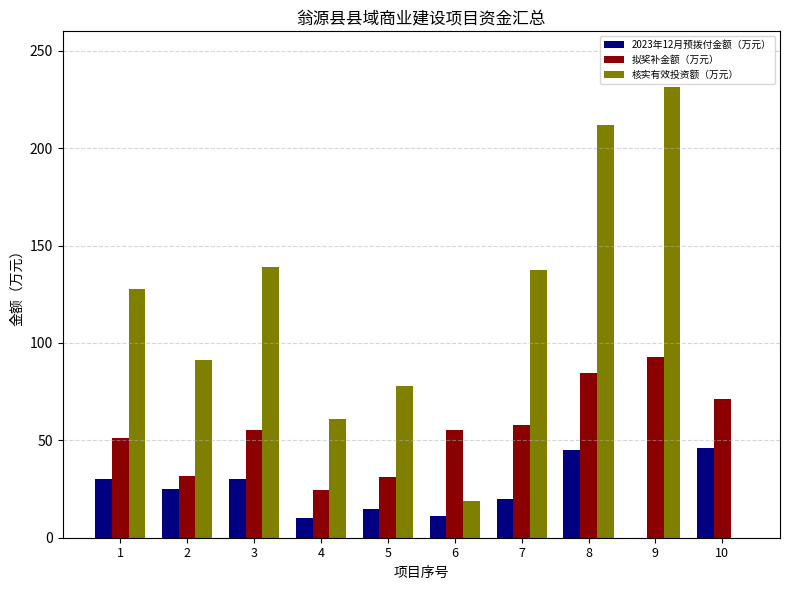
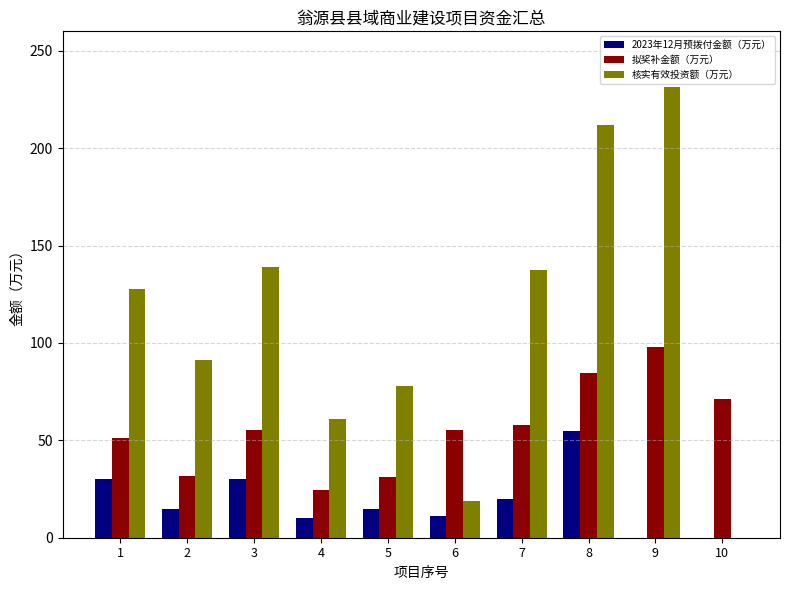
  {
    "2023年12月预拨付金额（万元）": {
      "1": 30,
-     "2": 25,
+     "2": 15,
      "3": 30,
      "4": 10,
      "5": 15,
      "6": 11,
      "7": 20,
-     "8": 45,
+     "8": 55,
      "9": 0,
-     "10": 46
+     "10": 0
    },
    "拟奖补金额（万元）": {
      "1": 51,
      "2": 32,
      "3": 56,
      "4": 24,
      "5": 31,
      "6": 55,
      "7": 58,
      "8": 85,
-     "9": 93,
+     "9": 98,
      "10": 71
    },
    "核实有效投资额（万元）": {
      "1": 128,
      "2": 91,
      "3": 139,
      "4": 61,
      "5": 78,
      "6": 19,
      "7": 137,
      "8": 212,
      "9": 232,
      "10": 0
    }
  }
